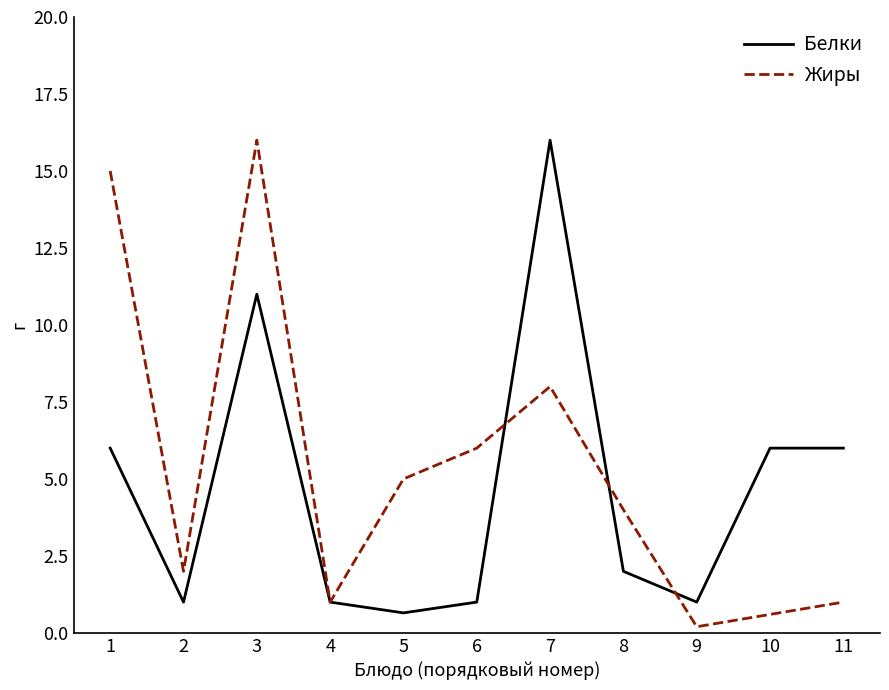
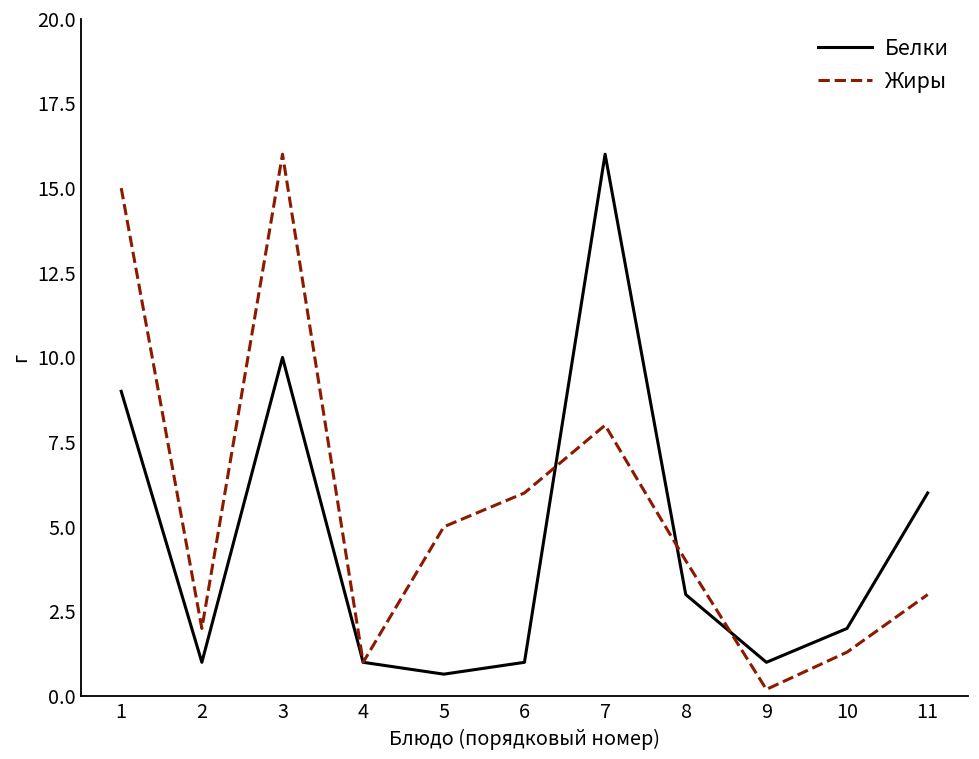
  {
    "Белки": {
-     "1": 6,
+     "1": 9,
      "2": 1,
-     "3": 11,
+     "3": 10,
      "5": 0.7,
      "6": 1,
      "7": 16,
-     "8": 2,
+     "8": 3,
      "9": 1,
-     "10": 6,
+     "10": 2,
      "11": 6
    },
    "Жиры": {
      "1": 15.0,
      "2": 2.0,
      "3": 16.0,
      "5": 5.0,
      "6": 6.0,
      "7": 8.0,
      "8": 4.0,
      "9": 0.2,
-     "10": 0.6,
-     "11": 1
+     "10": 1.3,
+     "11": 3
    }
  }
